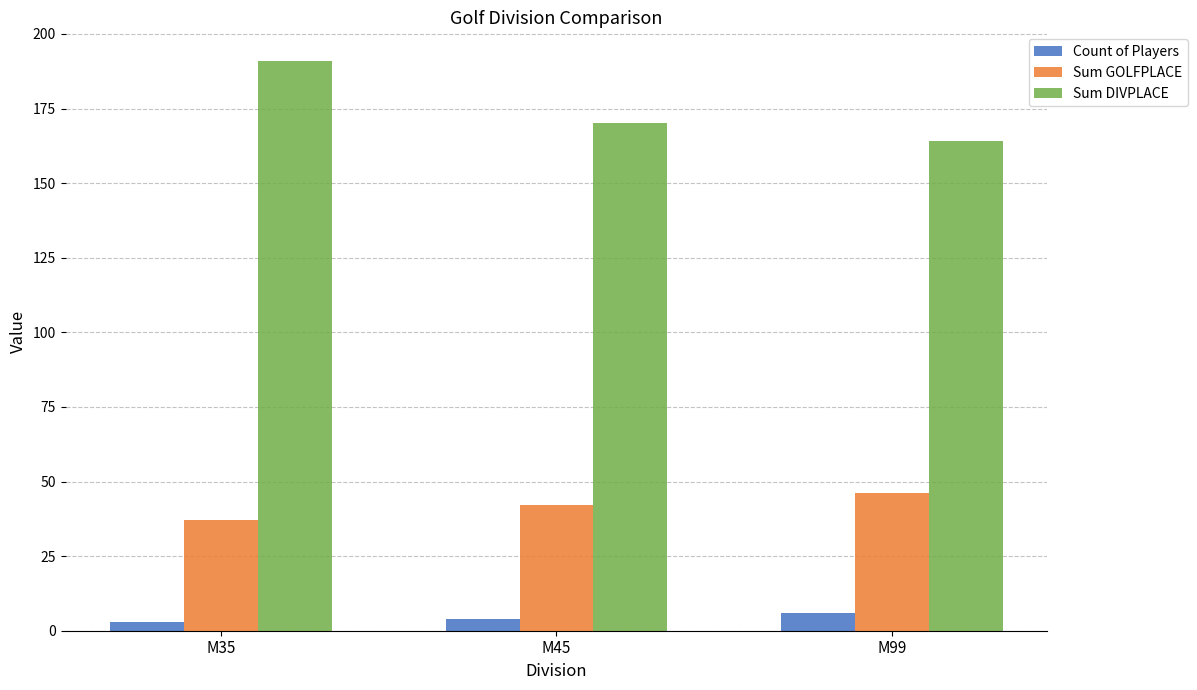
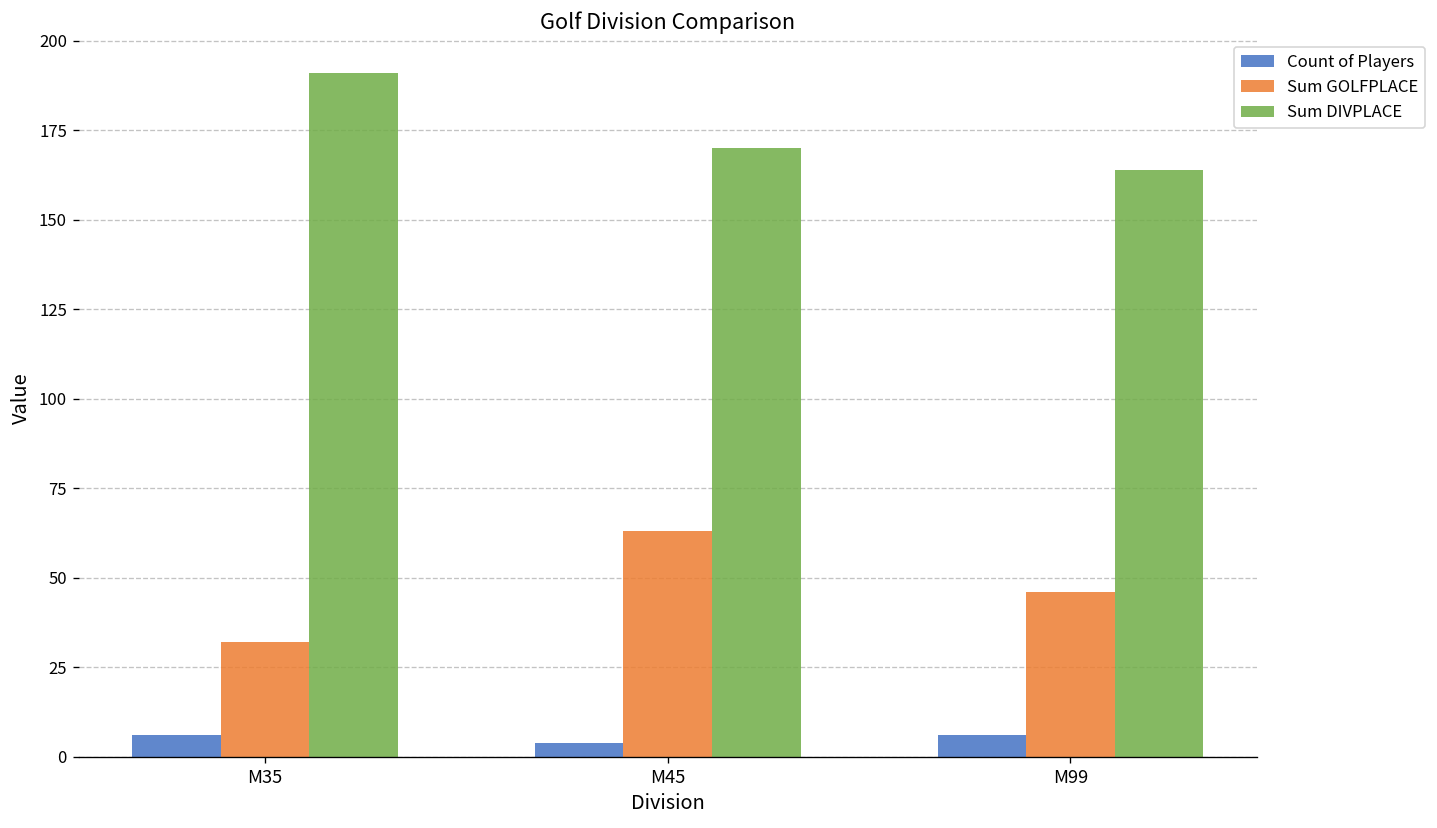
  {
    "Count of Players": {
-     "M35": 3,
+     "M35": 6,
      "M45": 4,
      "M99": 6
    },
    "Sum GOLFPLACE": {
-     "M35": 37,
-     "M45": 42,
+     "M35": 32,
+     "M45": 63,
      "M99": 46
    },
    "Sum DIVPLACE": {
      "M35": 191,
      "M45": 170,
      "M99": 164
    }
  }
